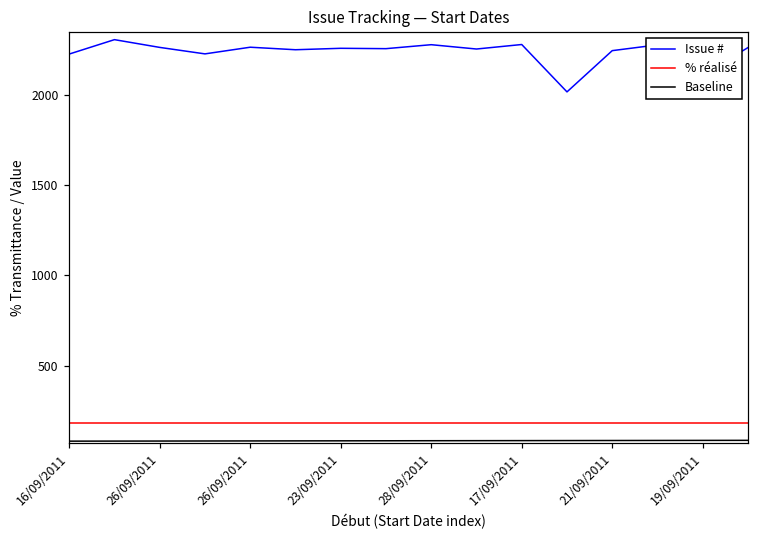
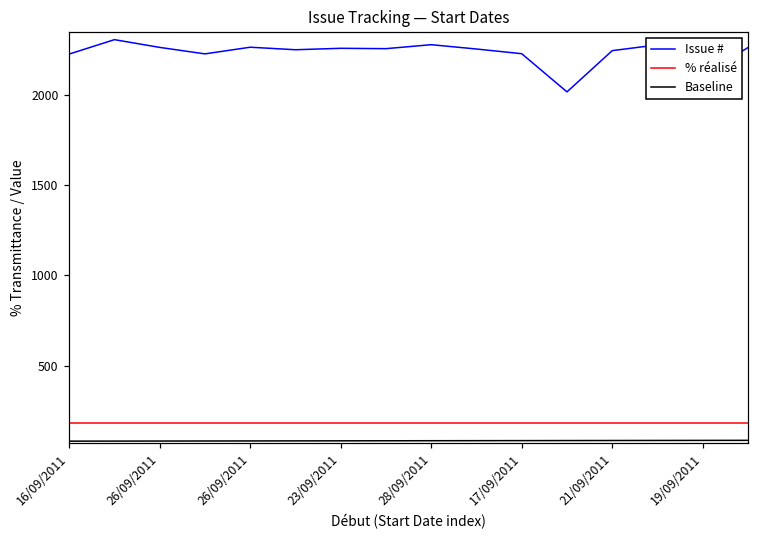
  {
    "Issue #": {
-     "17/09/2011": 2280,
+     "17/09/2011": 2230,
      "21/09/2011": 2250
    },
    "% réalisé": {
      "17/09/2011": 180,
      "21/09/2011": 180,
      "19/09/2011": 180
    },
    "Baseline": {
      "17/09/2011": 80,
      "21/09/2011": 80,
      "19/09/2011": 80
    }
  }
